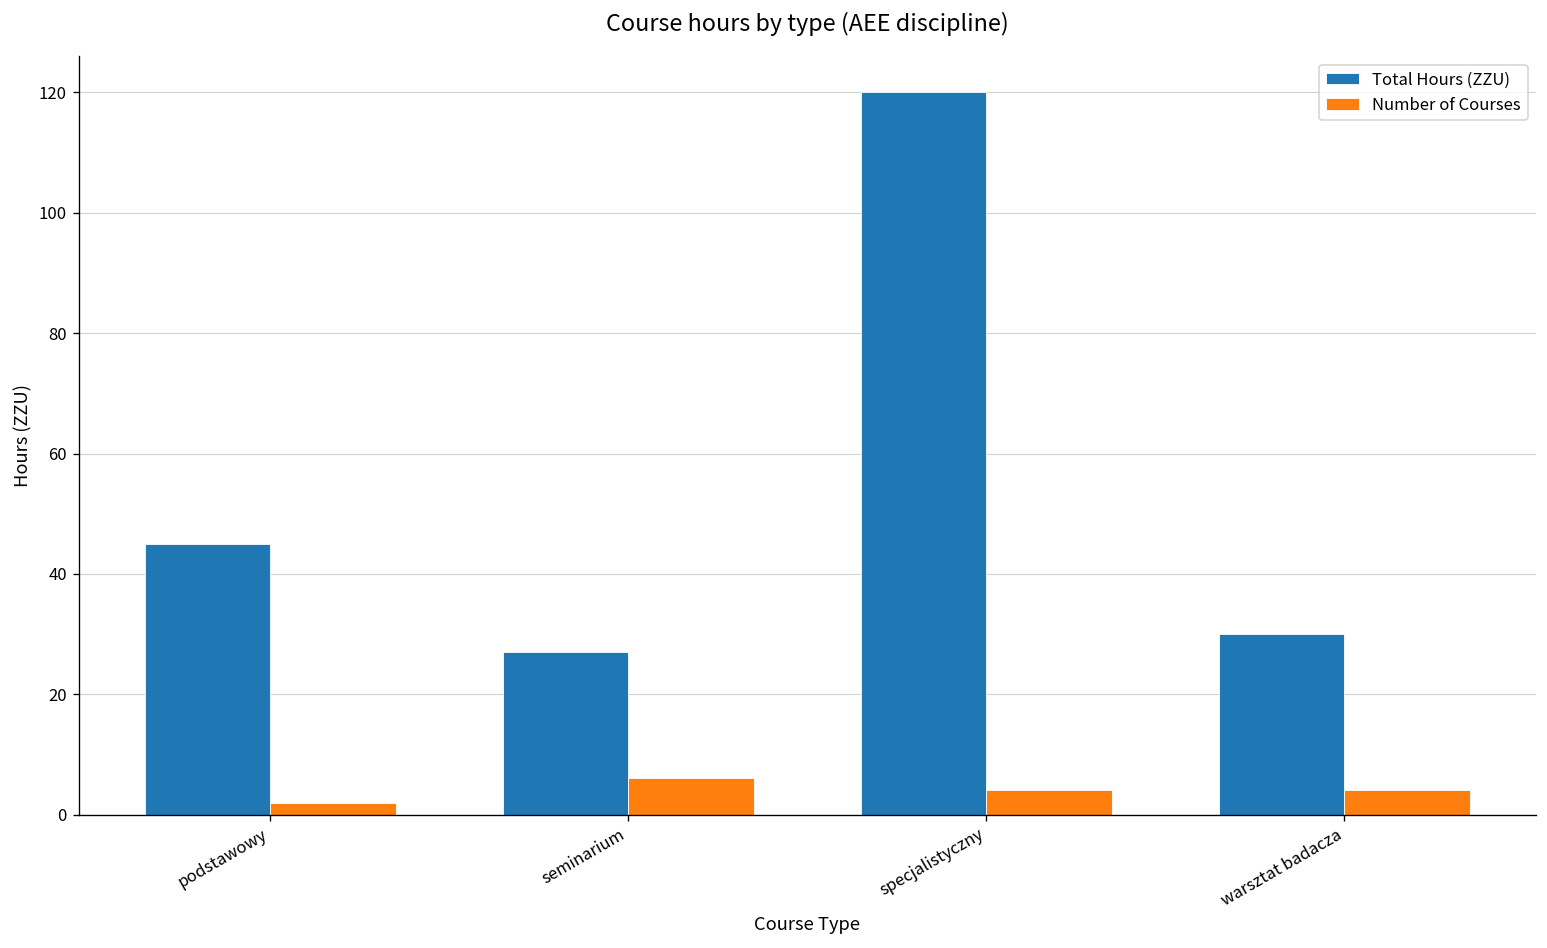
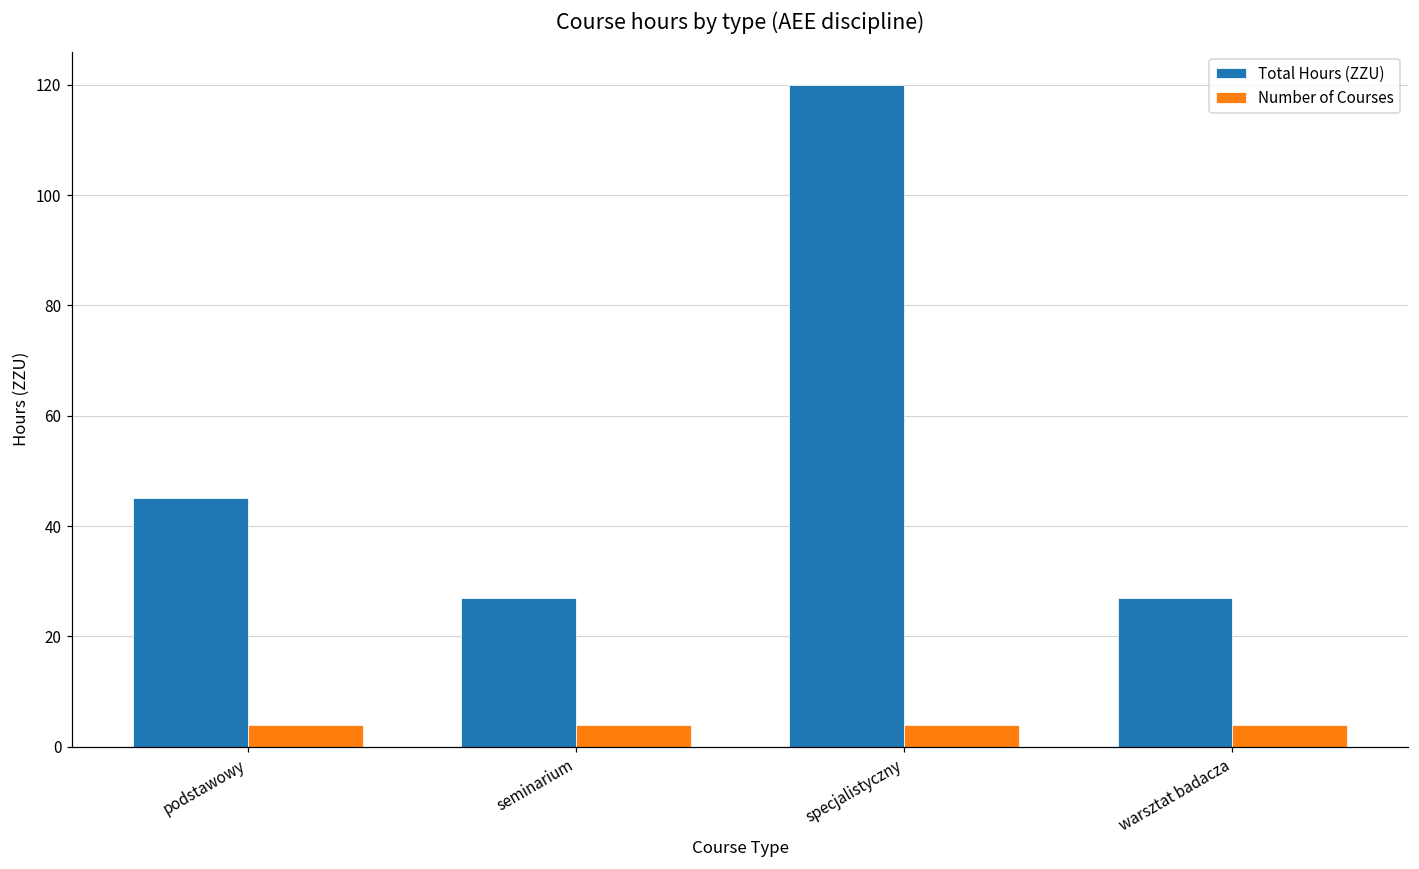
  {
    "Total Hours (ZZU)": {
      "podstawowy": 45,
      "seminarium": 27,
      "specjalistyczny": 120,
-     "warsztat badacza": 30
+     "warsztat badacza": 27
    },
    "Number of Courses": {
-     "podstawowy": 2,
-     "seminarium": 6,
+     "podstawowy": 4,
+     "seminarium": 4,
      "specjalistyczny": 4,
      "warsztat badacza": 4
    }
  }
